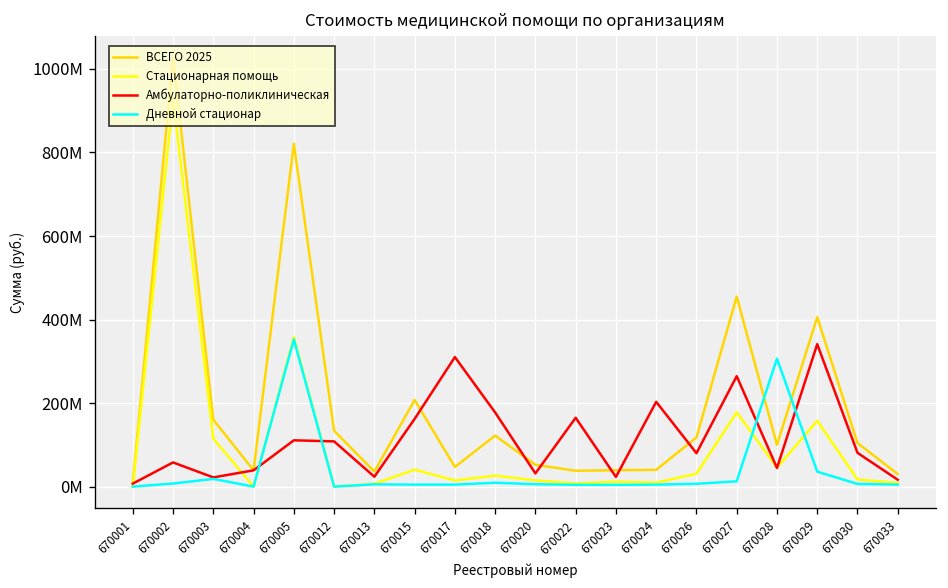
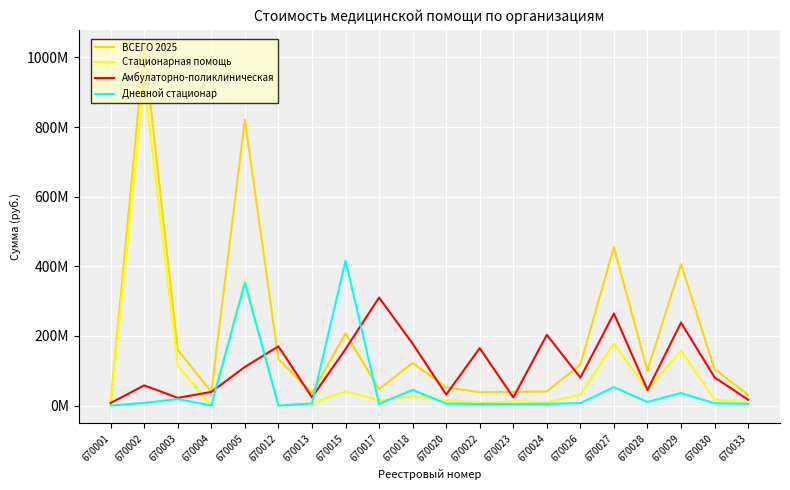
  {
    "Амбулаторно-поликлиническая": {
      "670002": 60000000,
      "670005": 110000000,
-     "670012": 110000000,
+     "670012": 170000000,
      "670013": 20000000,
      "670015": 160000000,
      "670017": 310000000,
      "670018": 180000000,
      "670020": 30000000,
      "670022": 160000000,
      "670023": 20000000,
      "670024": 200000000,
      "670026": 80000000,
      "670027": 260000000,
-     "670029": 340000000,
+     "670029": 240000000,
      "670030": 80000000,
      "670033": 20000000
    },
    "Дневной стационар": {
      "670002": 10000000,
-     "670015": 0,
+     "670015": 420000000,
      "670017": 0,
-     "670018": 10000000,
+     "670018": 40000000,
      "670020": 10000000,
      "670023": 0,
      "670026": 10000000,
-     "670027": 10000000,
-     "670028": 310000000,
+     "670027": 50000000,
+     "670028": 10000000,
      "670029": 40000000,
      "670030": 10000000
    }
  }
